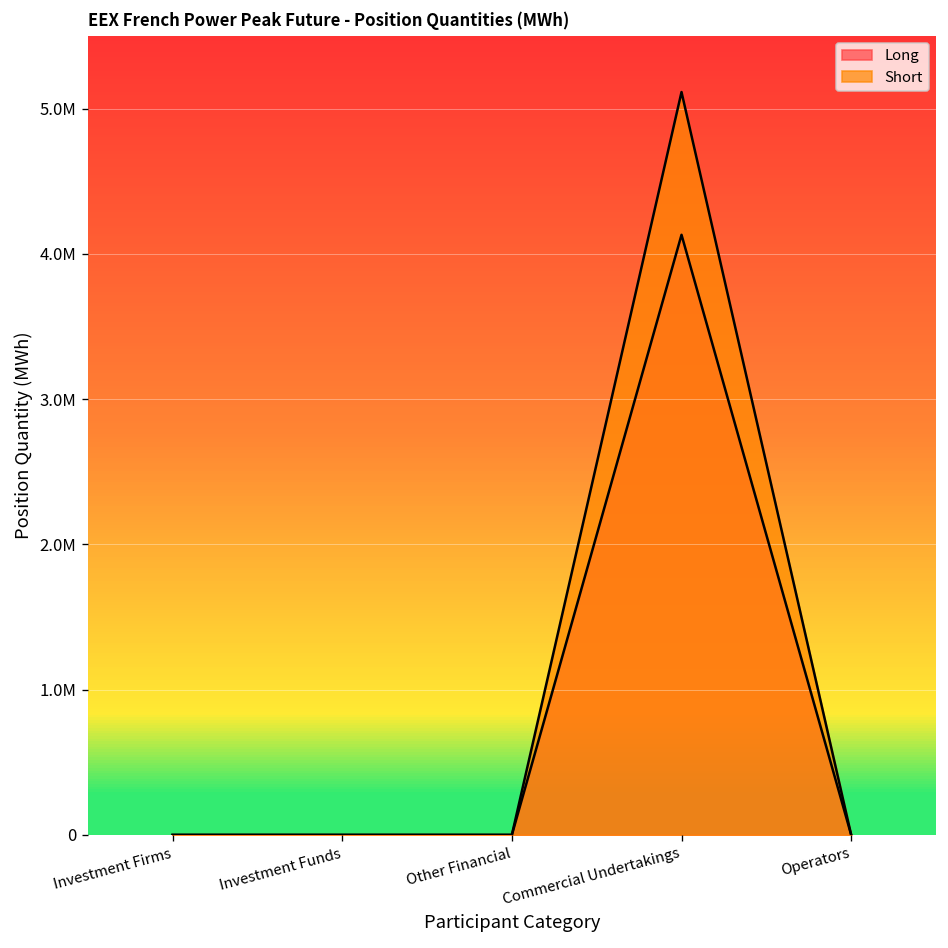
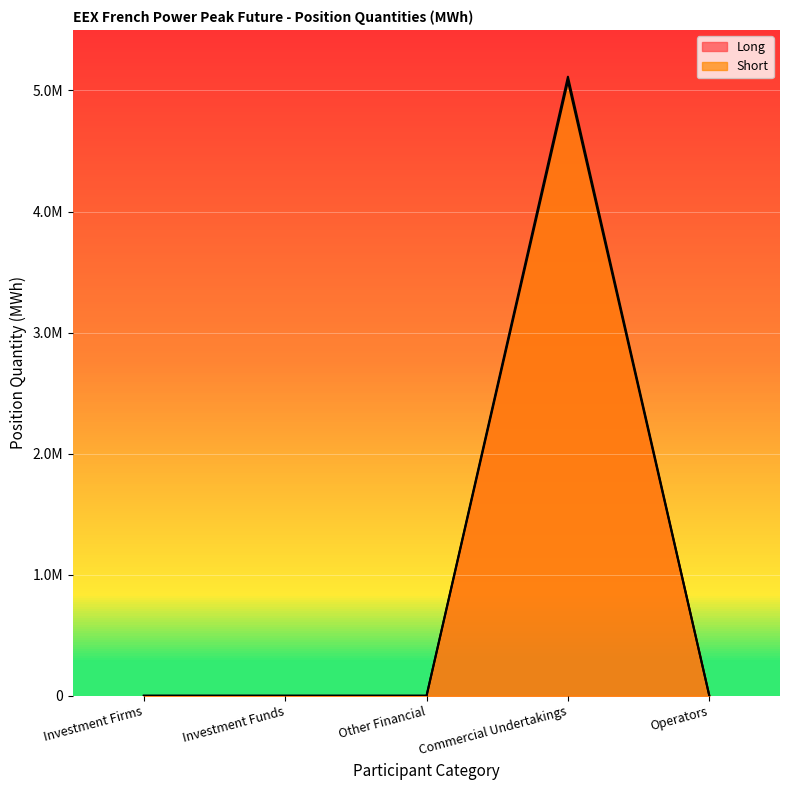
  {
    "Long": {
-     "Commercial Undertakings": 4130000
+     "Commercial Undertakings": 5080000
    }
  }
